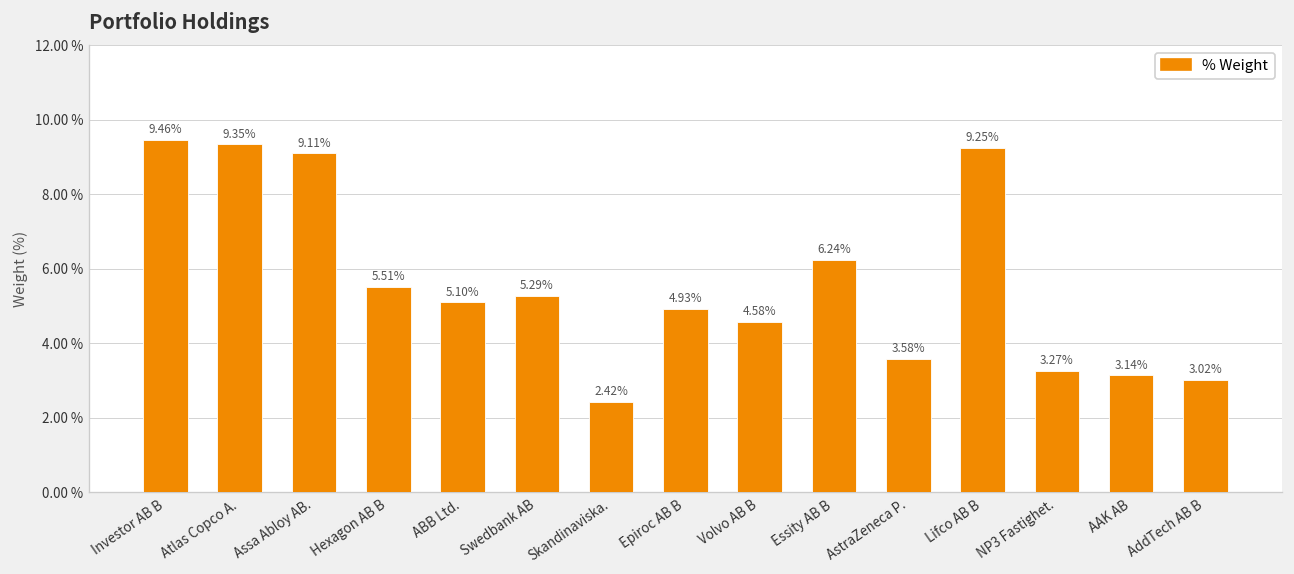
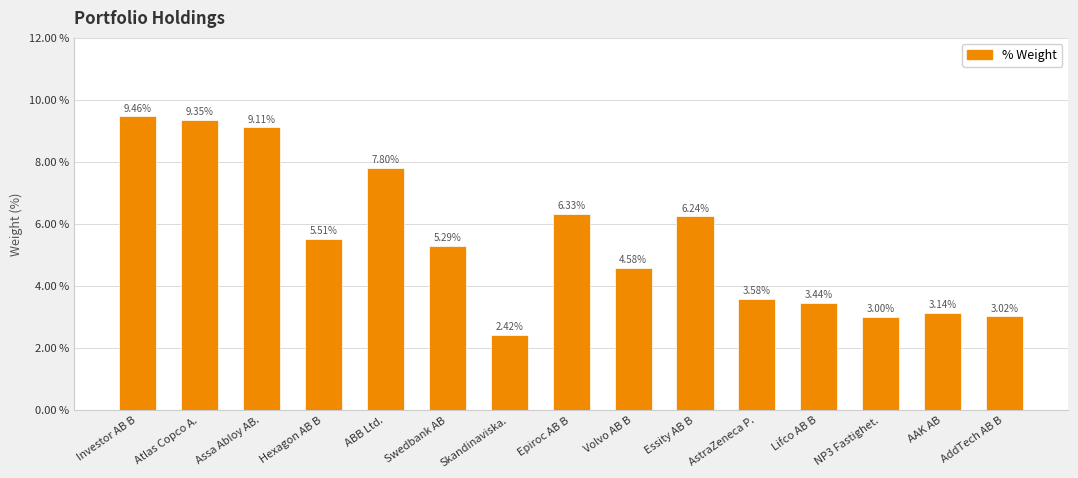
  {
    "Investor AB B": "9.46%",
    "Atlas Copco A.": "9.35%",
    "Assa Abloy AB.": "9.11%",
    "Hexagon AB B": "5.51%",
-   "ABB Ltd.": "5.10%",
+   "ABB Ltd.": "7.80%",
    "Swedbank AB": "5.29%",
    "Skandinaviska.": "2.42%",
-   "Epiroc AB B": "4.93%",
+   "Epiroc AB B": "6.33%",
    "Volvo AB B": "4.58%",
    "Essity AB B": "6.24%",
    "AstraZeneca P.": "3.58%",
-   "Lifco AB B": "9.25%",
-   "NP3 Fastighet.": "3.27%",
+   "Lifco AB B": "3.44%",
+   "NP3 Fastighet.": "3.00%",
    "AAK AB": "3.14%",
    "AddTech AB B": "3.02%"
  }
